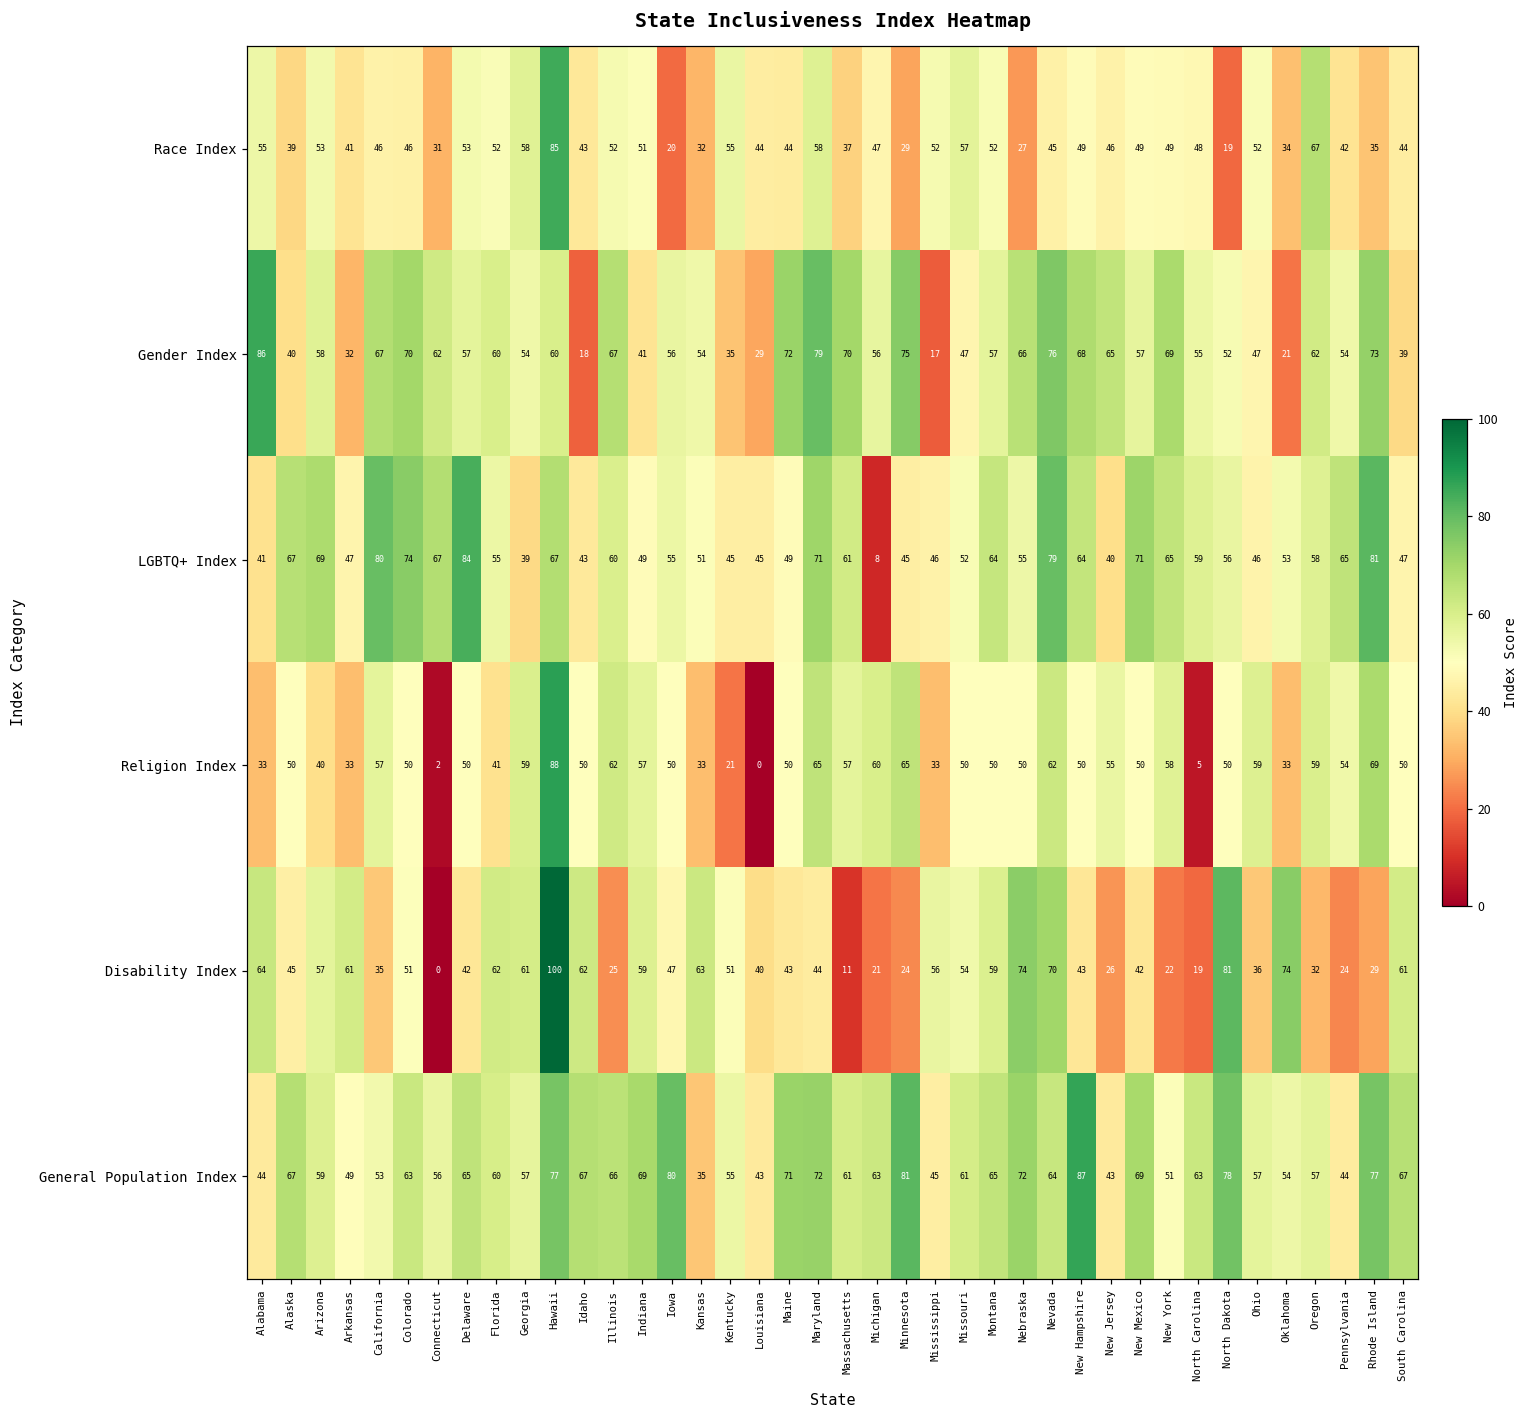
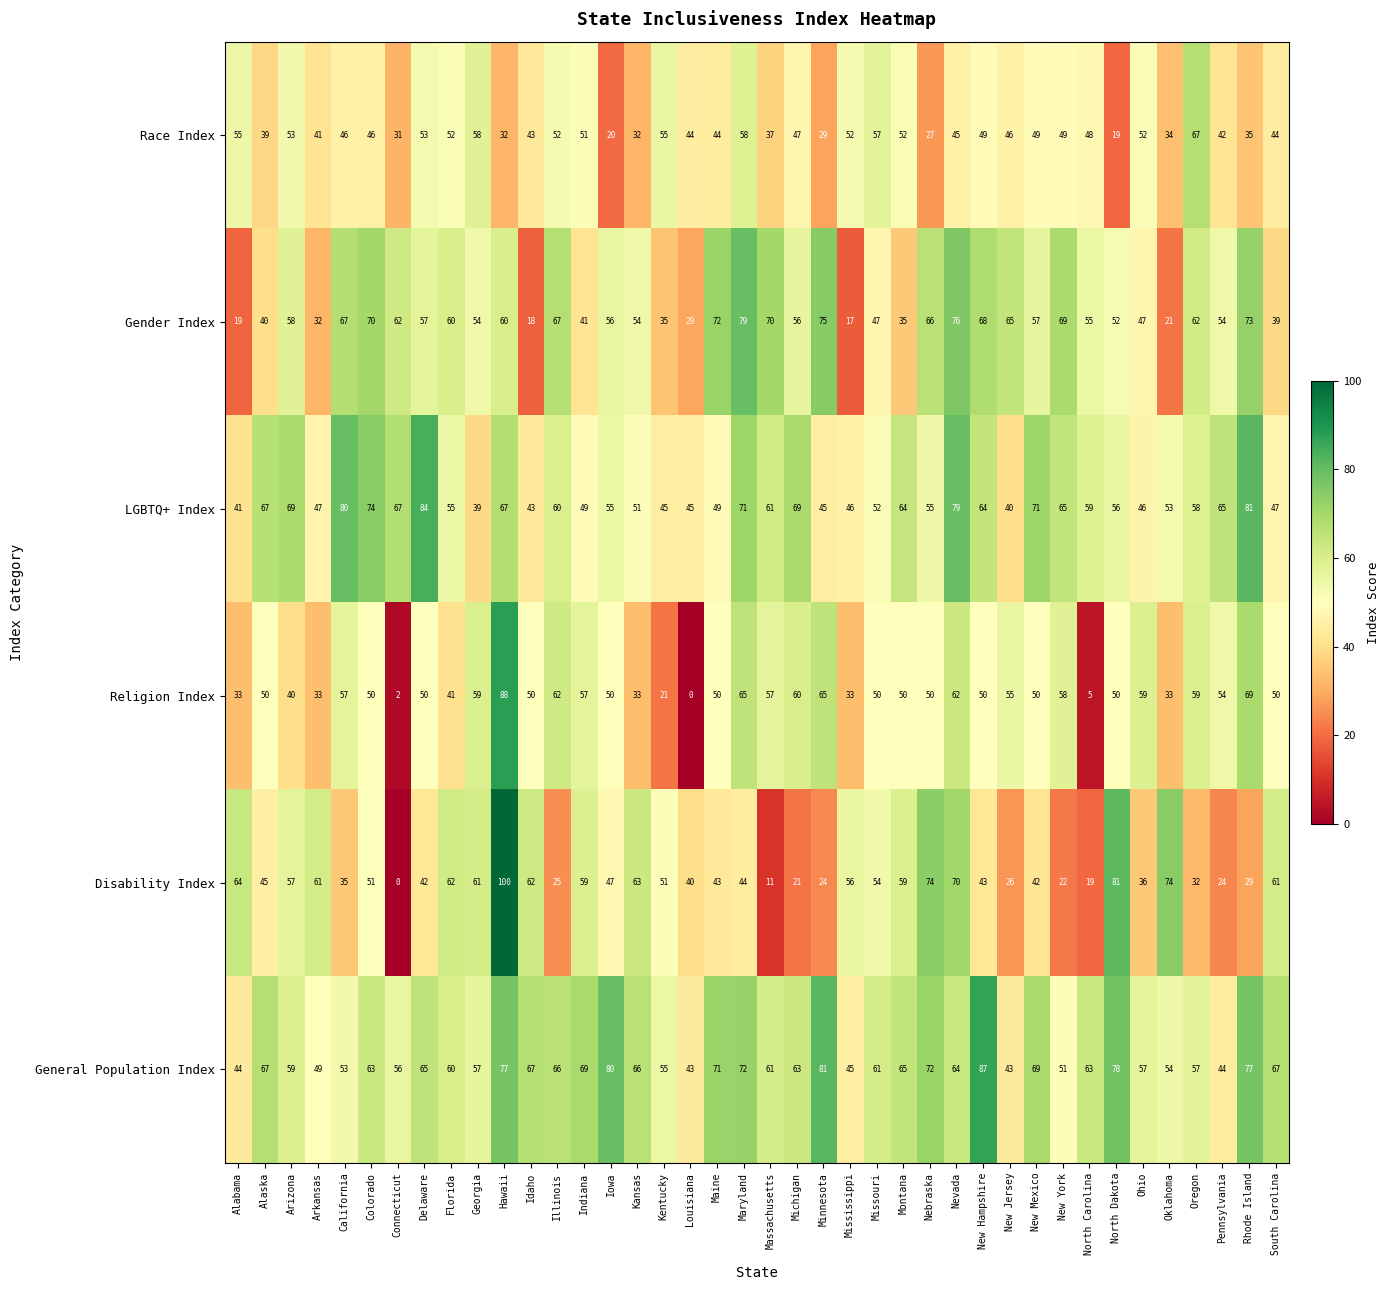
  {
    "Race Index": {
      "Alabama": 55,
      "Alaska": 39,
      "Arizona": 53,
      "Arkansas": 41,
      "California": 46,
      "Colorado": 46,
      "Connecticut": 31,
      "Delaware": 53,
      "Florida": 52,
      "Georgia": 58,
-     "Hawaii": 85,
+     "Hawaii": 32,
      "Idaho": 43,
      "Illinois": 52,
      "Indiana": 51,
      "Iowa": 20,
      "Kansas": 32,
      "Kentucky": 55,
      "Louisiana": 44,
      "Maine": 44,
      "Maryland": 58,
      "Massachusetts": 37,
      "Michigan": 47,
      "Minnesota": 29,
      "Mississippi": 52,
      "Missouri": 57,
      "Montana": 52,
      "Nebraska": 27,
      "Nevada": 45,
      "New Hampshire": 49,
      "New Jersey": 46,
      "New Mexico": 49,
      "New York": 49,
      "North Carolina": 48,
      "North Dakota": 19,
      "Ohio": 52,
      "Oklahoma": 34,
      "Oregon": 67,
      "Pennsylvania": 42,
      "Rhode Island": 35,
      "South Carolina": 44
    },
    "Gender Index": {
-     "Alabama": 86,
+     "Alabama": 19,
      "Alaska": 40,
      "Arizona": 58,
      "Arkansas": 32,
      "California": 67,
      "Colorado": 70,
      "Connecticut": 62,
      "Delaware": 57,
      "Florida": 60,
      "Georgia": 54,
      "Hawaii": 60,
      "Idaho": 18,
      "Illinois": 67,
      "Indiana": 41,
      "Iowa": 56,
      "Kansas": 54,
      "Kentucky": 35,
      "Louisiana": 29,
      "Maine": 72,
      "Maryland": 79,
      "Massachusetts": 70,
      "Michigan": 56,
      "Minnesota": 75,
      "Mississippi": 17,
      "Missouri": 47,
-     "Montana": 57,
+     "Montana": 35,
      "Nebraska": 66,
      "Nevada": 76,
      "New Hampshire": 68,
      "New Jersey": 65,
      "New Mexico": 57,
      "New York": 69,
      "North Carolina": 55,
      "North Dakota": 52,
      "Ohio": 47,
      "Oklahoma": 21,
      "Oregon": 62,
      "Pennsylvania": 54,
      "Rhode Island": 73,
      "South Carolina": 39
    },
    "LGBTQ+ Index": {
      "Alabama": 41,
      "Alaska": 67,
      "Arizona": 69,
      "Arkansas": 47,
      "California": 80,
      "Colorado": 74,
      "Connecticut": 67,
      "Delaware": 84,
      "Florida": 55,
      "Georgia": 39,
      "Hawaii": 67,
      "Idaho": 43,
      "Illinois": 60,
      "Indiana": 49,
      "Iowa": 55,
      "Kansas": 51,
      "Kentucky": 45,
      "Louisiana": 45,
      "Maine": 49,
      "Maryland": 71,
      "Massachusetts": 61,
-     "Michigan": 8,
+     "Michigan": 69,
      "Minnesota": 45,
      "Mississippi": 46,
      "Missouri": 52,
      "Montana": 64,
      "Nebraska": 55,
      "Nevada": 79,
      "New Hampshire": 64,
      "New Jersey": 40,
      "New Mexico": 71,
      "New York": 65,
      "North Carolina": 59,
      "North Dakota": 56,
      "Ohio": 46,
      "Oklahoma": 53,
      "Oregon": 58,
      "Pennsylvania": 65,
      "Rhode Island": 81,
      "South Carolina": 47
    },
    "General Population Index": {
      "Alabama": 44,
      "Alaska": 67,
      "Arizona": 59,
      "Arkansas": 49,
      "California": 53,
      "Colorado": 63,
      "Connecticut": 56,
      "Delaware": 65,
      "Florida": 60,
      "Georgia": 57,
      "Hawaii": 77,
      "Idaho": 67,
      "Illinois": 66,
      "Indiana": 69,
      "Iowa": 80,
-     "Kansas": 35,
+     "Kansas": 66,
      "Kentucky": 55,
      "Louisiana": 43,
      "Maine": 71,
      "Maryland": 72,
      "Massachusetts": 61,
      "Michigan": 63,
      "Minnesota": 81,
      "Mississippi": 45,
      "Missouri": 61,
      "Montana": 65,
      "Nebraska": 72,
      "Nevada": 64,
      "New Hampshire": 87,
      "New Jersey": 43,
      "New Mexico": 69,
      "New York": 51,
      "North Carolina": 63,
      "North Dakota": 78,
      "Ohio": 57,
      "Oklahoma": 54,
      "Oregon": 57,
      "Pennsylvania": 44,
      "Rhode Island": 77,
      "South Carolina": 67
    }
  }
